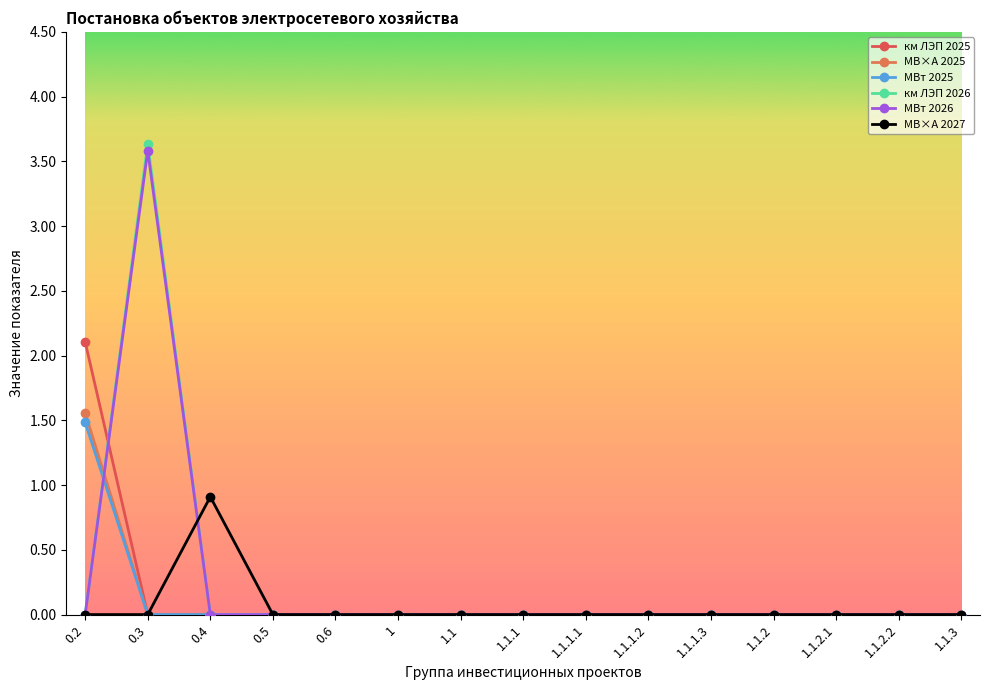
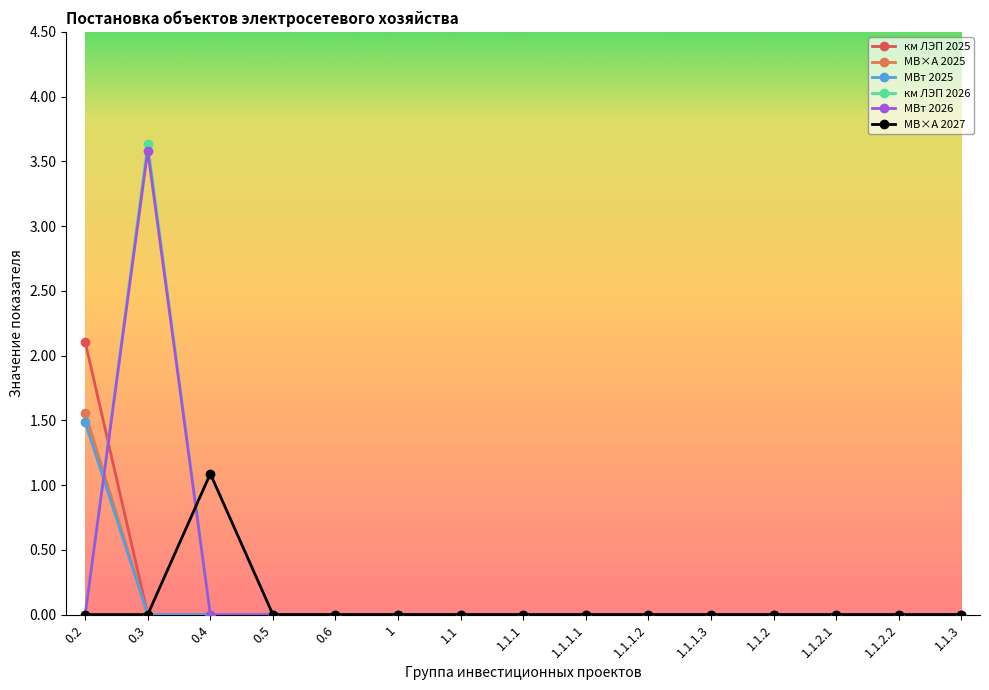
  {
    "МВт 2025": {
      "0.2": 1.48
    },
    "км ЛЭП 2026": {
      "0.3": 3.63
    },
    "МВт 2026": {
      "0.3": 3.58
    },
    "МВ×А 2027": {
-     "0.4": 0.91
+     "0.4": 1.09
    }
  }
